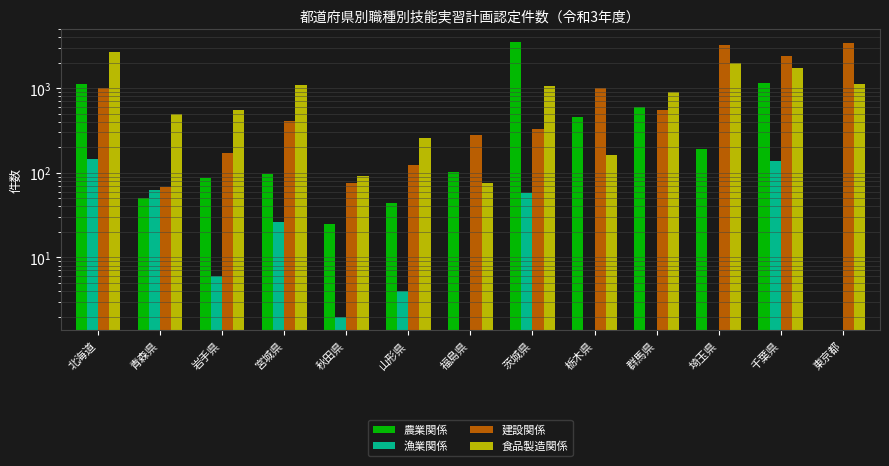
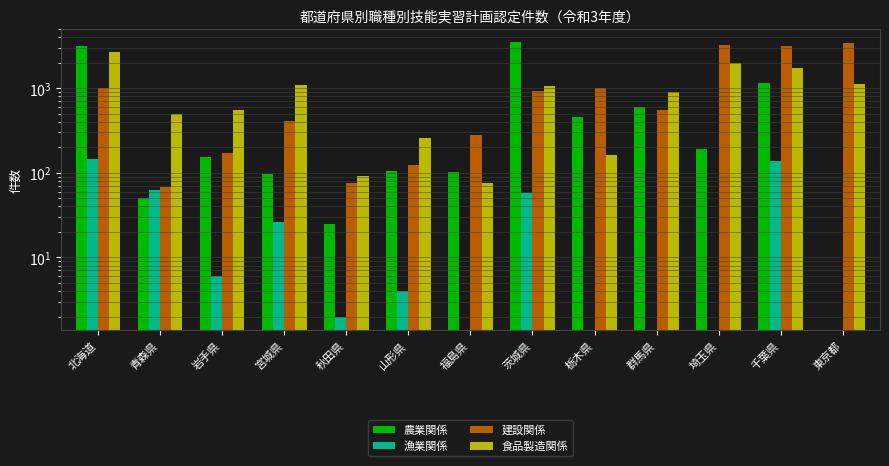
  {
    "農業関係": {
-     "北海道": 1100,
+     "北海道": 3100,
      "青森県": 50,
-     "岩手県": 90,
+     "岩手県": 150,
      "宮城県": 100,
      "秋田県": 25,
-     "山形県": 40,
+     "山形県": 110,
      "福島県": 100,
      "茨城県": 3500,
      "栃木県": 500,
      "群馬県": 600,
      "埼玉県": 190,
      "千葉県": 1100
    },
    "漁業関係": {
      "北海道": 150,
      "青森県": 60,
      "岩手県": 6,
      "宮城県": 26,
      "秋田県": 2,
      "山形県": 4,
      "茨城県": 60,
      "千葉県": 140
    },
    "建設関係": {
      "北海道": 1000,
      "青森県": 70,
      "岩手県": 170,
      "宮城県": 400,
      "秋田県": 80,
      "山形県": 130,
      "福島県": 280,
-     "茨城県": 330,
+     "茨城県": 900,
      "栃木県": 1000,
      "群馬県": 500,
      "埼玉県": 3200,
-     "千葉県": 2400,
+     "千葉県": 3100,
      "東京都": 3400
    },
    "食品製造関係": {
      "北海道": 2700,
      "青森県": 500,
      "岩手県": 500,
      "宮城県": 1100,
      "秋田県": 90,
      "山形県": 260,
      "福島県": 80,
      "茨城県": 1100,
      "栃木県": 160,
      "群馬県": 900,
      "埼玉県": 2000,
      "千葉県": 1700,
      "東京都": 1100
    }
  }
